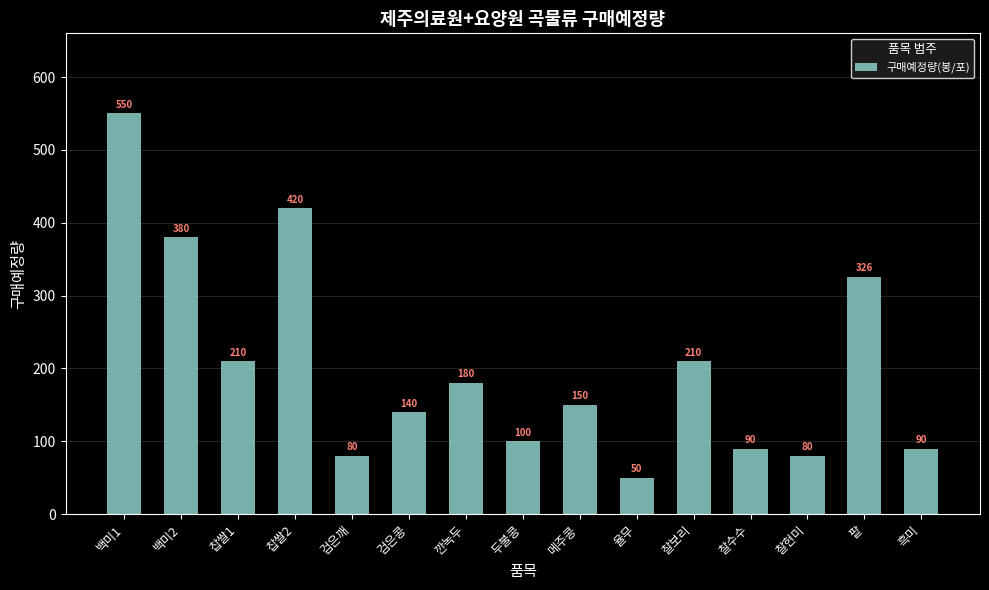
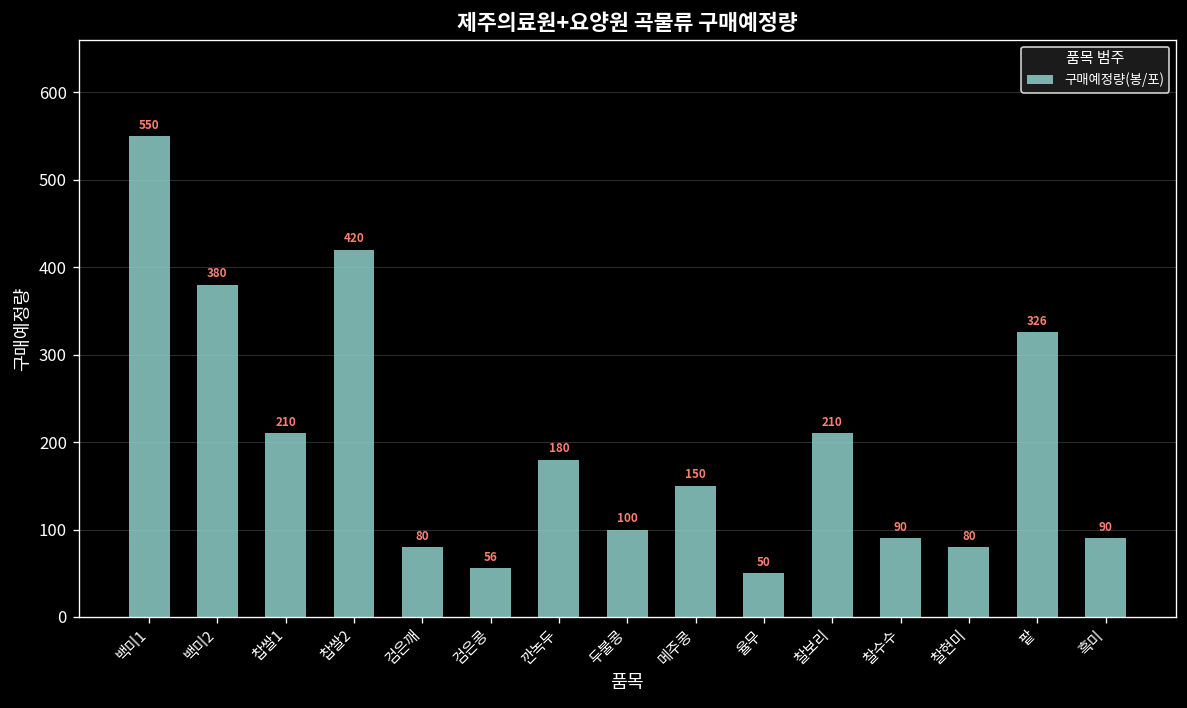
  {
    "백미1": 550,
    "백미2": 380,
    "찹쌀1": 210,
    "찹쌀2": 420,
    "검은깨": 80,
-   "검은콩": 140,
+   "검은콩": 56,
    "깐녹두": 180,
    "두불콩": 100,
    "메주콩": 150,
    "율무": 50,
    "찰보리": 210,
    "찰수수": 90,
    "찰현미": 80,
    "팥": 326,
    "흑미": 90
  }
